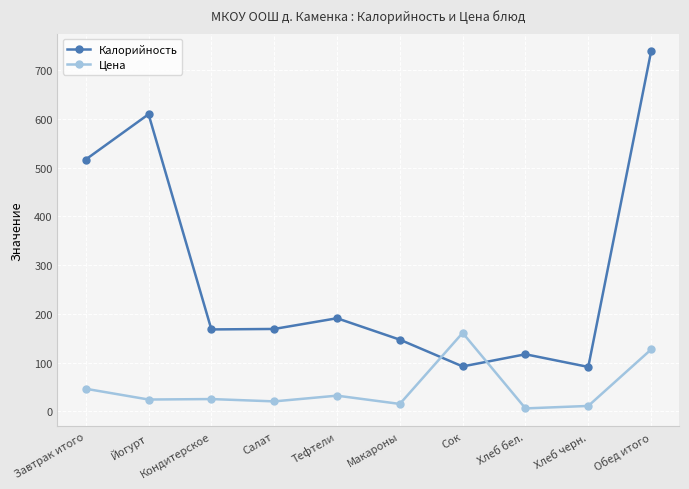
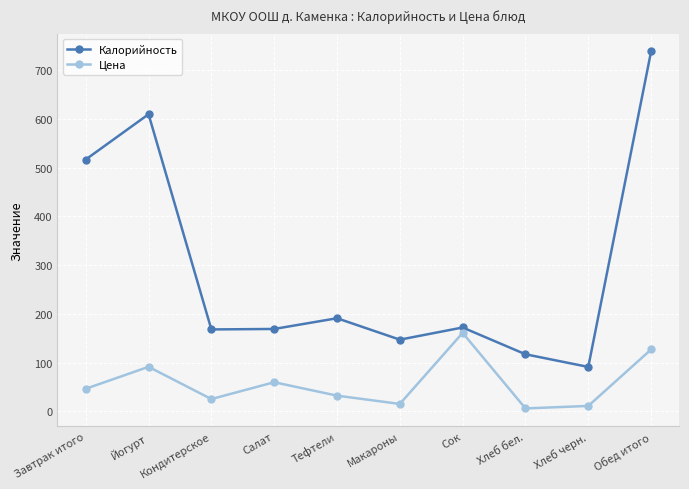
  {
    "Калорийность": {
      "Завтрак итого": 520,
      "Йогурт": 610,
      "Кондитерское": 170,
      "Салат": 170,
      "Тефтели": 190,
      "Макароны": 150,
-     "Сок": 90,
+     "Сок": 170,
      "Хлеб бел.": 120,
      "Хлеб черн.": 90,
      "Обед итого": 740
    },
    "Цена": {
      "Завтрак итого": 50,
-     "Йогурт": 20,
+     "Йогурт": 90,
      "Кондитерское": 30,
-     "Салат": 20,
+     "Салат": 60,
      "Тефтели": 30,
      "Макароны": 20,
      "Сок": 160,
      "Хлеб бел.": 10,
      "Хлеб черн.": 10,
      "Обед итого": 130
    }
  }
